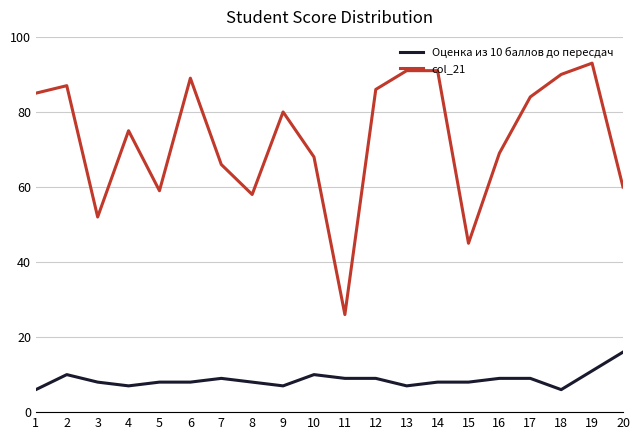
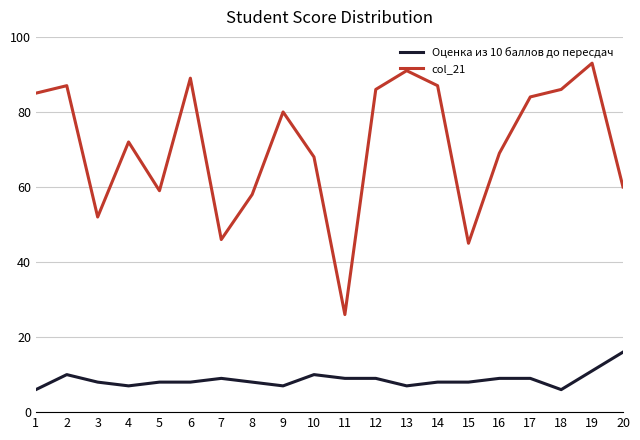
  {
    "Оценка из 10 баллов до пересдач": {
      "1": 6,
      "2": 10,
      "3": 8,
      "4": 7,
      "5": 8,
      "6": 8,
      "7": 9,
      "8": 8,
      "9": 7,
      "10": 10,
      "11": 9,
      "12": 9,
      "13": 7,
      "14": 8,
      "15": 8,
      "16": 9,
      "17": 9,
      "18": 6,
      "19": 11,
      "20": 16
    },
    "col_21": {
      "1": 85,
      "2": 87,
      "3": 52,
-     "4": 75,
+     "4": 72,
      "5": 59,
      "6": 89,
-     "7": 66,
+     "7": 46,
      "8": 58,
      "9": 80,
      "10": 68,
      "11": 26,
      "12": 86,
      "13": 91,
-     "14": 91,
+     "14": 87,
      "15": 45,
      "16": 69,
      "17": 84,
-     "18": 90,
+     "18": 86,
      "19": 93,
      "20": 60
    }
  }
